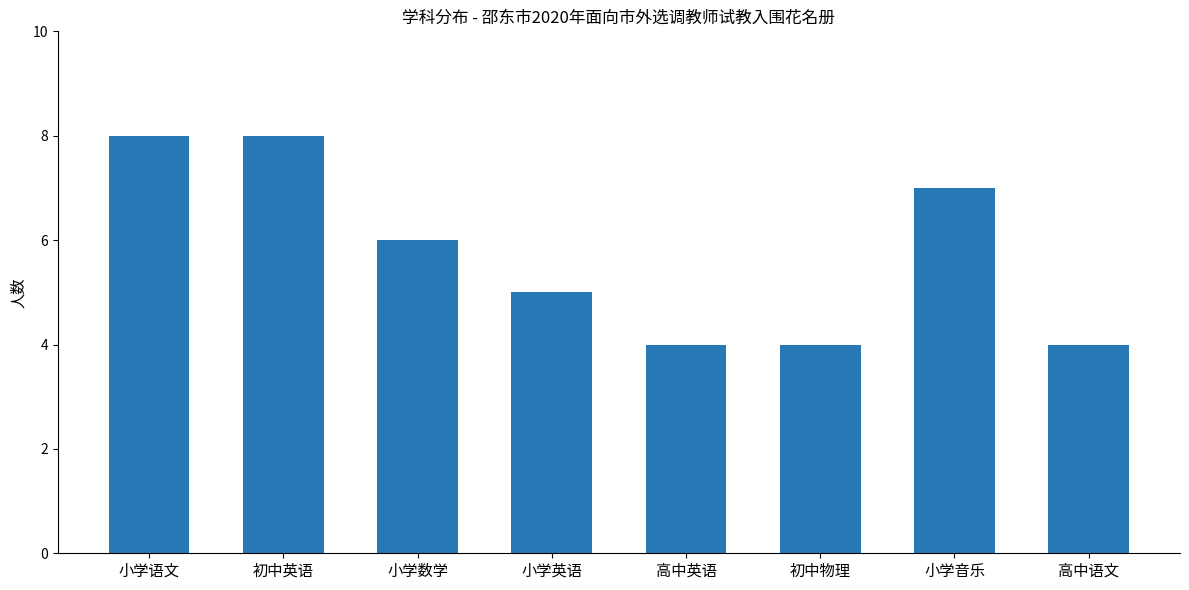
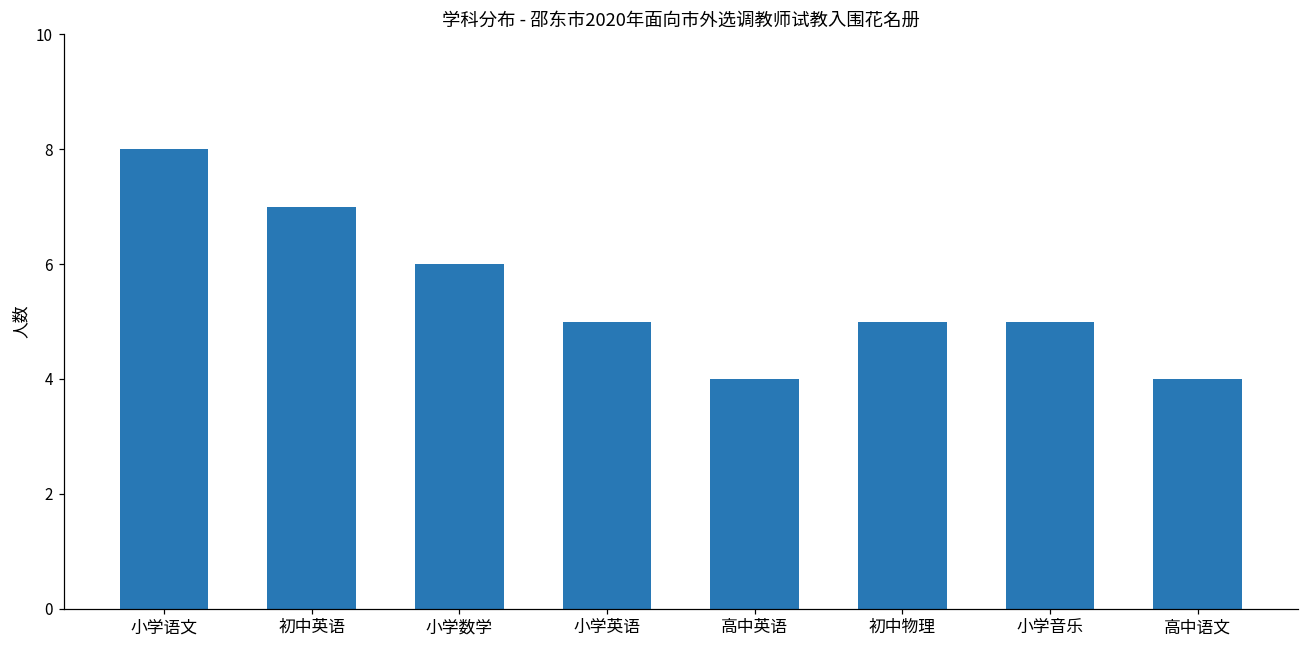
  {
    "小学语文": 8,
-   "初中英语": 8,
+   "初中英语": 7,
    "小学数学": 6,
    "小学英语": 5,
    "高中英语": 4,
-   "初中物理": 4,
-   "小学音乐": 7,
+   "初中物理": 5,
+   "小学音乐": 5,
    "高中语文": 4
  }
